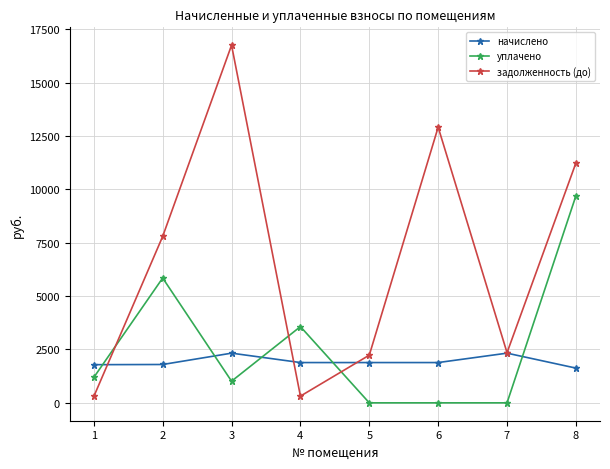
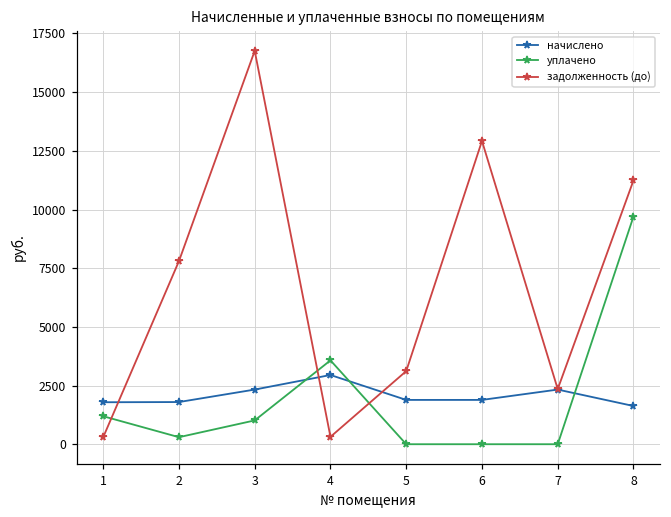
  {
    "начислено": {
      "1": 1800,
      "2": 1800,
      "3": 2300,
-     "4": 1900,
+     "4": 2900,
      "5": 1900,
      "6": 1900,
      "8": 1600
    },
    "уплачено": {
      "1": 1200,
-     "2": 5800,
+     "2": 300,
      "3": 1000,
      "4": 3600,
      "5": 0,
      "6": 0,
      "7": 0,
      "8": 9700
    },
    "задолженность (до)": {
      "1": 300,
      "2": 7800,
      "3": 16800,
      "4": 300,
-     "5": 2200,
+     "5": 3100,
      "6": 12900,
      "8": 11200
    }
  }
